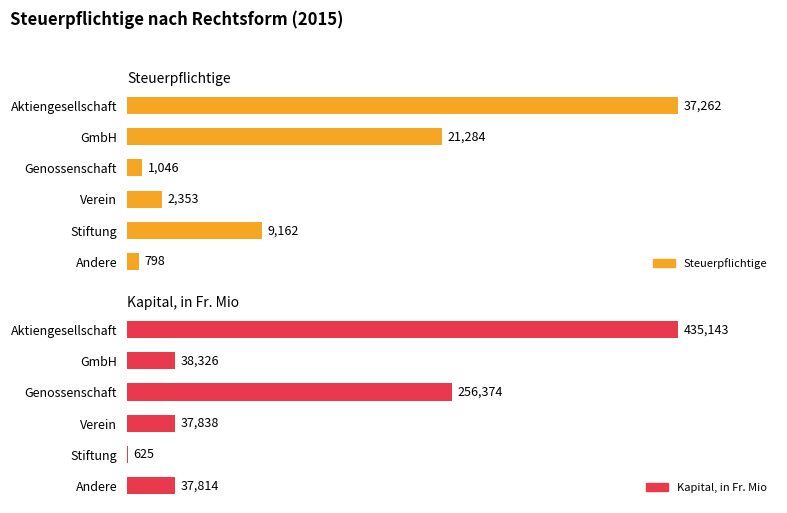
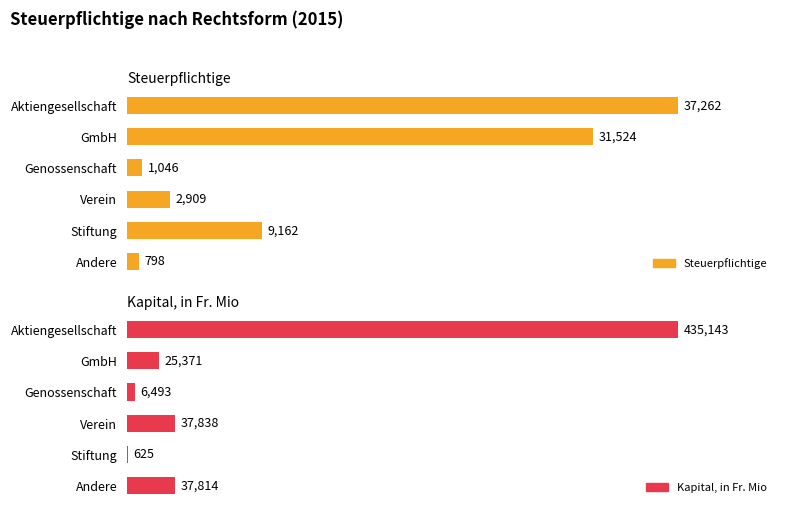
  {
    "Steuerpflichtige": {
      "Aktiengesellschaft": "37,262",
-     "GmbH": "21,284",
+     "GmbH": "31,524",
      "Genossenschaft": "1,046",
-     "Verein": "2,353",
+     "Verein": "2,909",
      "Stiftung": "9,162",
      "Andere": "798"
    },
    "Kapital, in Fr. Mio": {
      "Aktiengesellschaft": "435,143",
-     "GmbH": "38,326",
-     "Genossenschaft": "256,374",
+     "GmbH": "25,371",
+     "Genossenschaft": "6,493",
      "Verein": "37,838",
      "Stiftung": "625",
      "Andere": "37,814"
    }
  }
